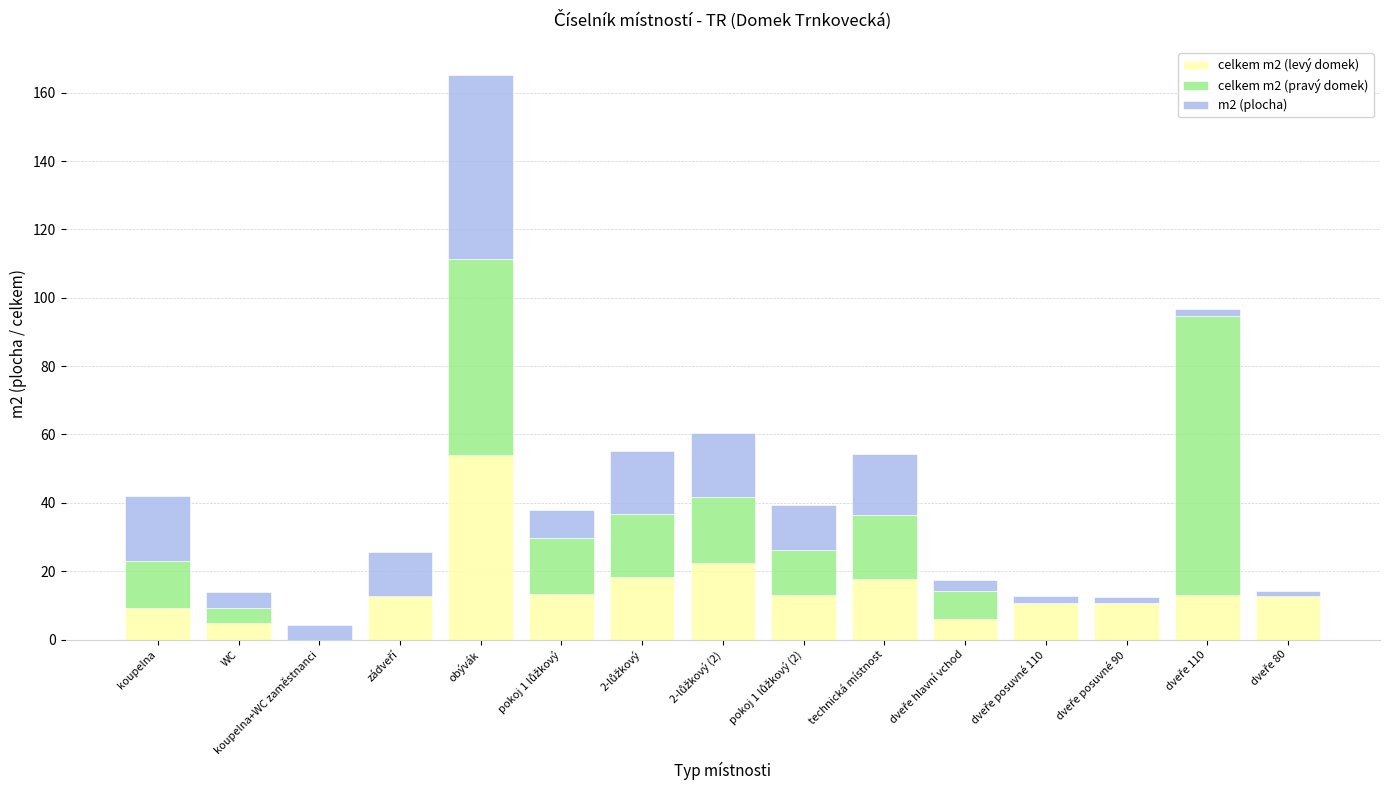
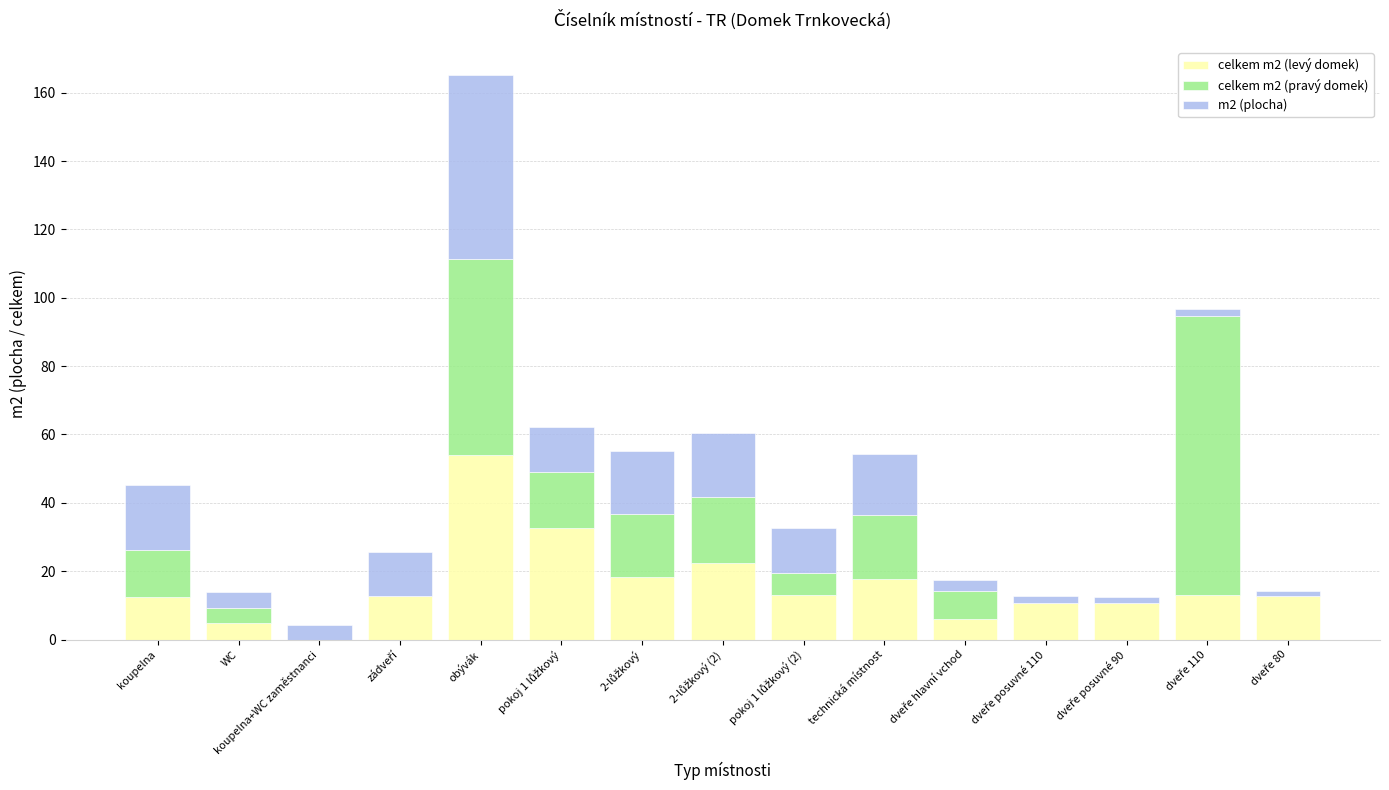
  {
    "celkem m2 (levý domek)": {
-     "koupelna": 9,
+     "koupelna": 12,
      "WC": 5,
      "koupelna+WC zaměstnanci": 0,
      "zádveří": 13,
      "obývák": 54,
-     "pokoj 1 lůžkový": 13,
+     "pokoj 1 lůžkový": 33,
      "2-lůžkový": 18,
      "2-lůžkový (2)": 23,
      "pokoj 1 lůžkový (2)": 13,
      "technická místnost": 18,
      "dveře hlavní vchod": 6,
      "dveře posuvné 110": 11,
      "dveře posuvné 90": 11,
      "dveře 110": 13,
      "dveře 80": 13
    },
    "celkem m2 (pravý domek)": {
      "koupelna": 14,
      "WC": 4,
      "koupelna+WC zaměstnanci": 0,
      "zádveří": 0,
      "obývák": 57,
      "pokoj 1 lůžkový": 16,
      "2-lůžkový": 18,
      "2-lůžkový (2)": 19,
-     "pokoj 1 lůžkový (2)": 13,
+     "pokoj 1 lůžkový (2)": 6,
      "technická místnost": 19,
      "dveře hlavní vchod": 8,
      "dveře posuvné 110": 0,
      "dveře posuvné 90": 0,
      "dveře 110": 82,
      "dveře 80": 0
    },
    "m2 (plocha)": {
      "koupelna": 19,
      "WC": 5,
      "koupelna+WC zaměstnanci": 4,
      "zádveří": 13,
      "obývák": 54,
-     "pokoj 1 lůžkový": 8,
+     "pokoj 1 lůžkový": 13,
      "2-lůžkový": 18,
      "2-lůžkový (2)": 19,
      "pokoj 1 lůžkový (2)": 13,
      "technická místnost": 18,
      "dveře hlavní vchod": 3,
      "dveře posuvné 110": 2,
      "dveře posuvné 90": 2,
      "dveře 110": 2,
      "dveře 80": 2
    }
  }
